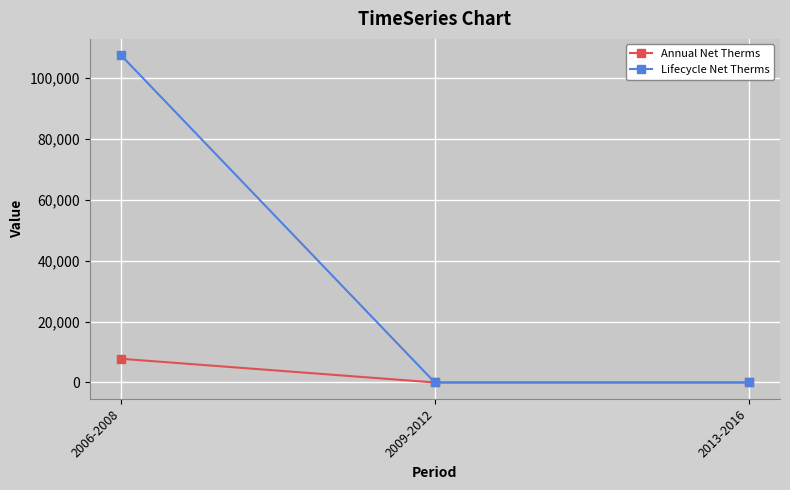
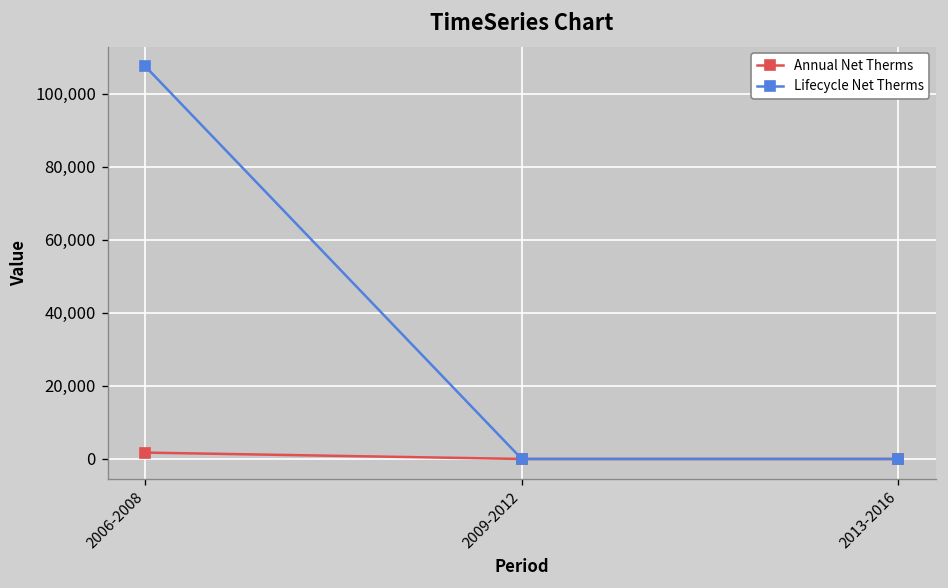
  {
    "Annual Net Therms": {
-     "2006-2008": "8,000"
+     "2006-2008": "2,000"
    },
    "Lifecycle Net Therms": {
      "2006-2008": "107,000"
    }
  }
